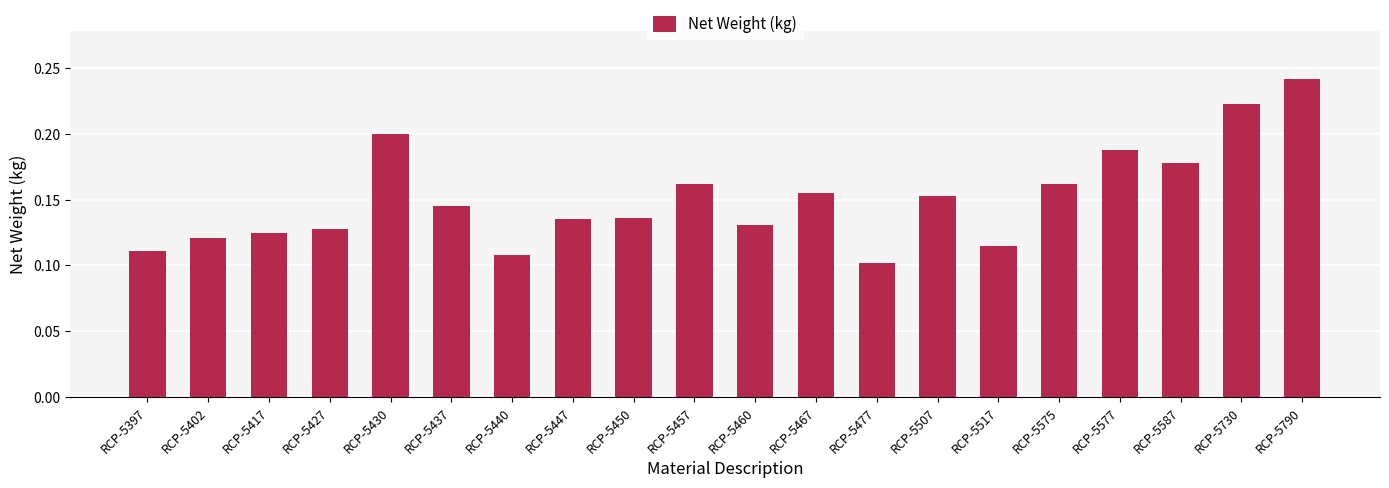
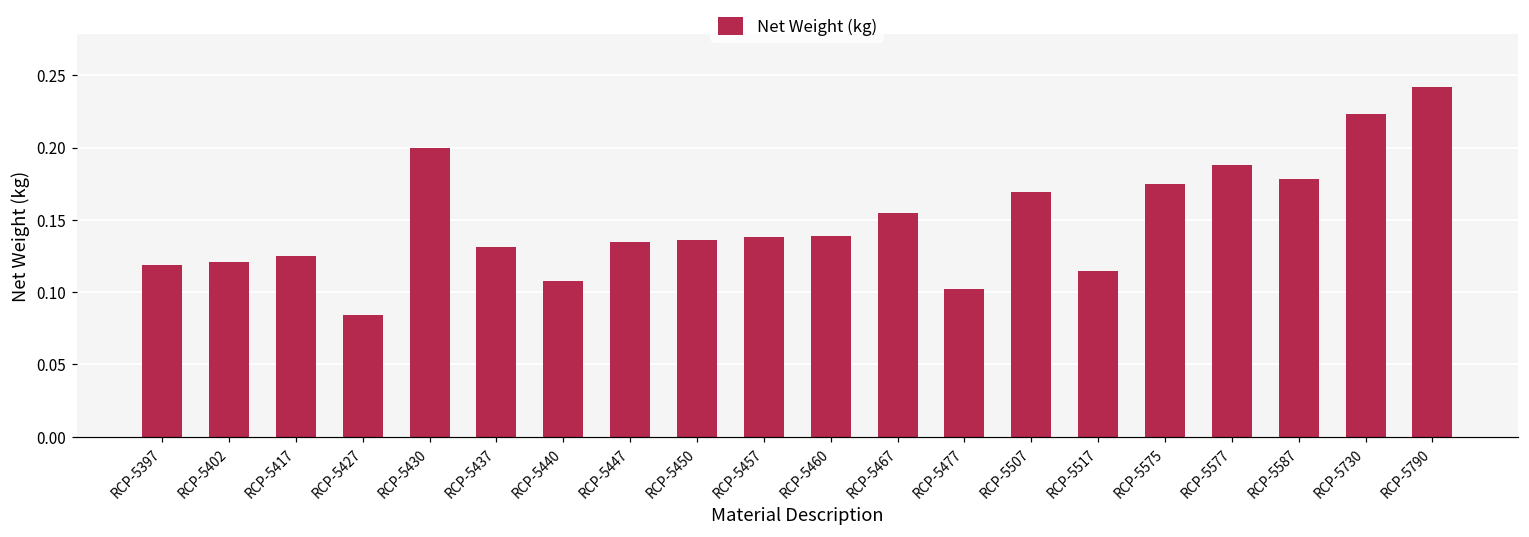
  {
-   "RCP-5397": 0.111,
+   "RCP-5397": 0.119,
    "RCP-5402": 0.121,
    "RCP-5417": 0.125,
-   "RCP-5427": 0.128,
+   "RCP-5427": 0.084,
    "RCP-5430": 0.200,
-   "RCP-5437": 0.145,
+   "RCP-5437": 0.131,
    "RCP-5440": 0.108,
    "RCP-5447": 0.135,
    "RCP-5450": 0.136,
-   "RCP-5457": 0.162,
-   "RCP-5460": 0.131,
+   "RCP-5457": 0.138,
+   "RCP-5460": 0.139,
    "RCP-5467": 0.155,
    "RCP-5477": 0.102,
-   "RCP-5507": 0.153,
+   "RCP-5507": 0.169,
    "RCP-5517": 0.115,
-   "RCP-5575": 0.162,
+   "RCP-5575": 0.175,
    "RCP-5577": 0.188,
    "RCP-5587": 0.178,
    "RCP-5730": 0.223,
    "RCP-5790": 0.242
  }
